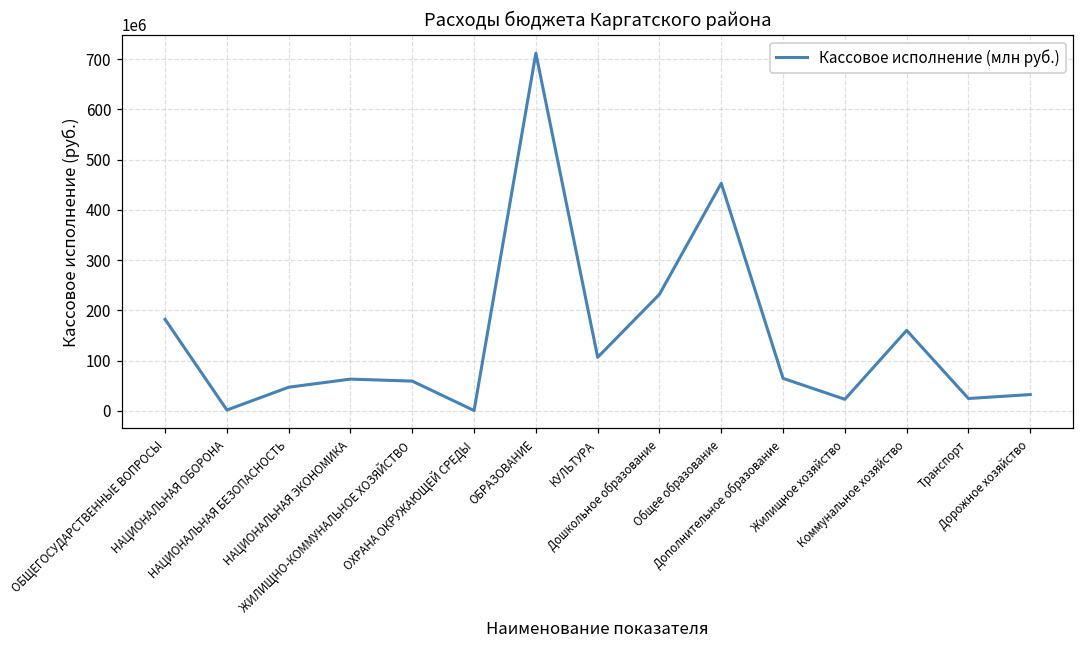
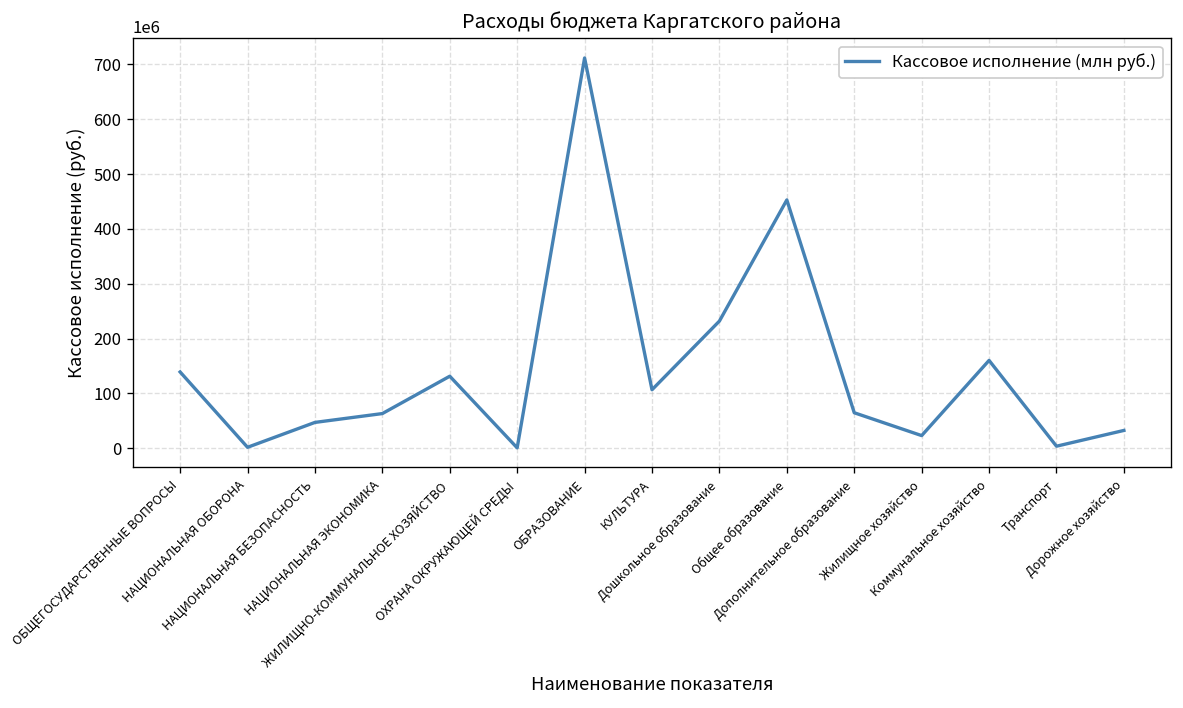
  {
-   "ОБЩЕГОСУДАРСТВЕННЫЕ ВОПРОСЫ": 180000000,
+   "ОБЩЕГОСУДАРСТВЕННЫЕ ВОПРОСЫ": 140000000,
    "НАЦИОНАЛЬНАЯ ОБОРОНА": 0,
    "НАЦИОНАЛЬНАЯ БЕЗОПАСНОСТЬ": 50000000,
    "НАЦИОНАЛЬНАЯ ЭКОНОМИКА": 60000000,
-   "ЖИЛИЩНО-КОММУНАЛЬНОЕ ХОЗЯЙСТВО": 60000000,
+   "ЖИЛИЩНО-КОММУНАЛЬНОЕ ХОЗЯЙСТВО": 130000000,
    "ОХРАНА ОКРУЖАЮЩЕЙ СРЕДЫ": 0,
    "ОБРАЗОВАНИЕ": 710000000,
    "КУЛЬТУРА": 110000000,
    "Дошкольное образование": 230000000,
    "Общее образование": 450000000,
    "Дополнительное образование": 60000000,
    "Жилищное хозяйство": 20000000,
    "Коммунальное хозяйство": 160000000,
-   "Транспорт": 20000000,
+   "Транспорт": 0,
    "Дорожное хозяйство": 30000000
  }
